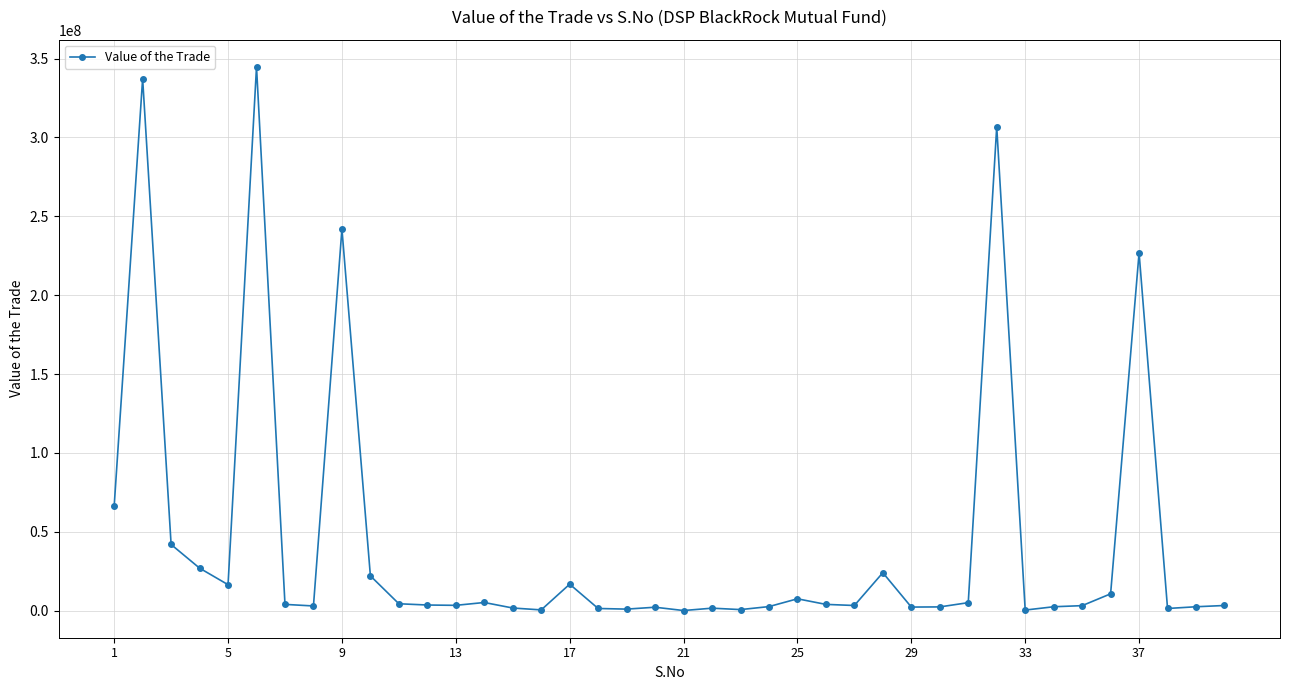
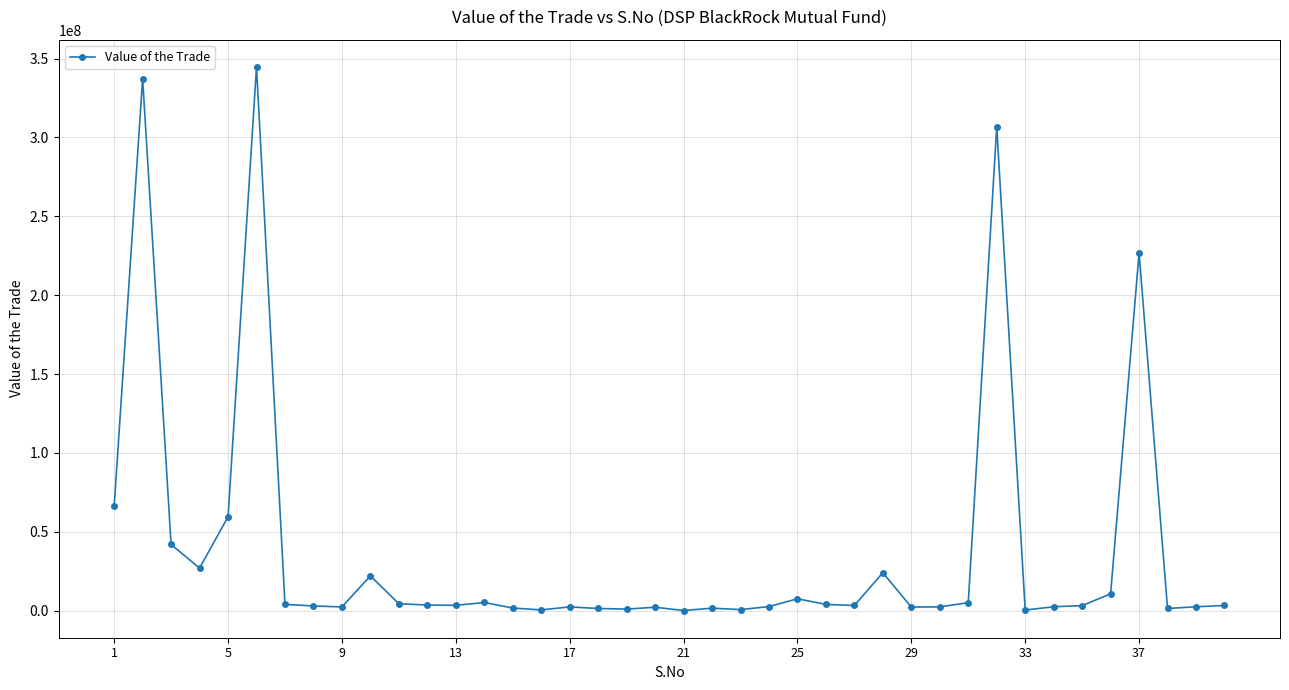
  {
    "1": 66000000,
-   "5": 16000000,
-   "9": 242000000,
+   "5": 60000000,
+   "9": 2000000,
    "13": 3000000,
-   "17": 17000000,
+   "17": 2000000,
    "21": 0,
    "25": 8000000,
    "29": 2000000,
    "33": 0,
    "37": 227000000
  }
